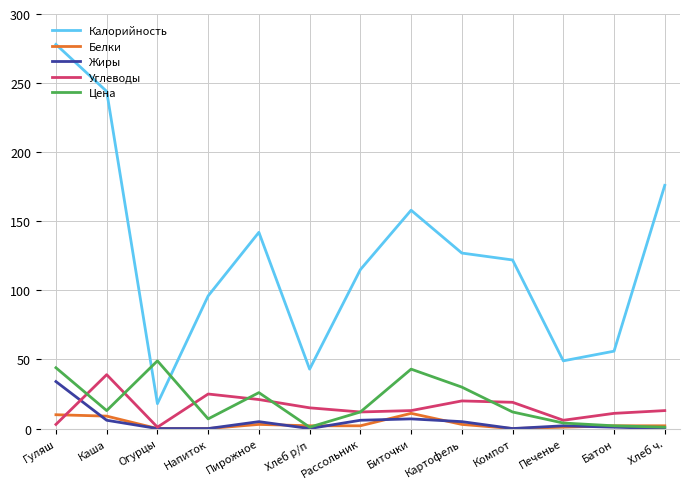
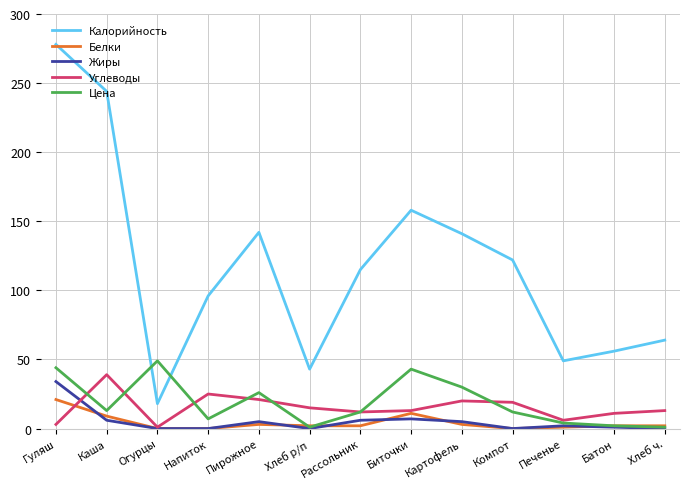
  {
    "Калорийность": {
      "Гуляш": 278,
      "Каша": 244,
      "Огурцы": 18,
      "Напиток": 96,
      "Пирожное": 142,
      "Хлеб р/п": 43,
      "Рассольник": 115,
      "Биточки": 158,
-     "Картофель": 127,
+     "Картофель": 141,
      "Компот": 122,
      "Печенье": 49,
      "Батон": 56,
-     "Хлеб ч.": 176
+     "Хлеб ч.": 64
    },
    "Белки": {
-     "Гуляш": 10,
+     "Гуляш": 21,
      "Каша": 9,
      "Пирожное": 3,
      "Рассольник": 2,
      "Биточки": 11,
      "Картофель": 3
    },
    "Жиры": {
      "Гуляш": 34,
      "Каша": 6,
      "Пирожное": 5,
      "Рассольник": 6,
      "Биточки": 7,
      "Картофель": 5
    },
    "Углеводы": {
      "Гуляш": 3,
      "Каша": 39,
      "Напиток": 25,
      "Пирожное": 21,
      "Хлеб р/п": 15,
      "Биточки": 13,
      "Картофель": 20,
      "Компот": 19,
      "Печенье": 6,
      "Батон": 11,
      "Хлеб ч.": 13
    },
    "Цена": {
      "Гуляш": 44,
      "Каша": 13,
      "Огурцы": 49,
      "Напиток": 7,
      "Пирожное": 26,
      "Биточки": 43,
      "Картофель": 30,
      "Компот": 12,
      "Печенье": 4
    }
  }
